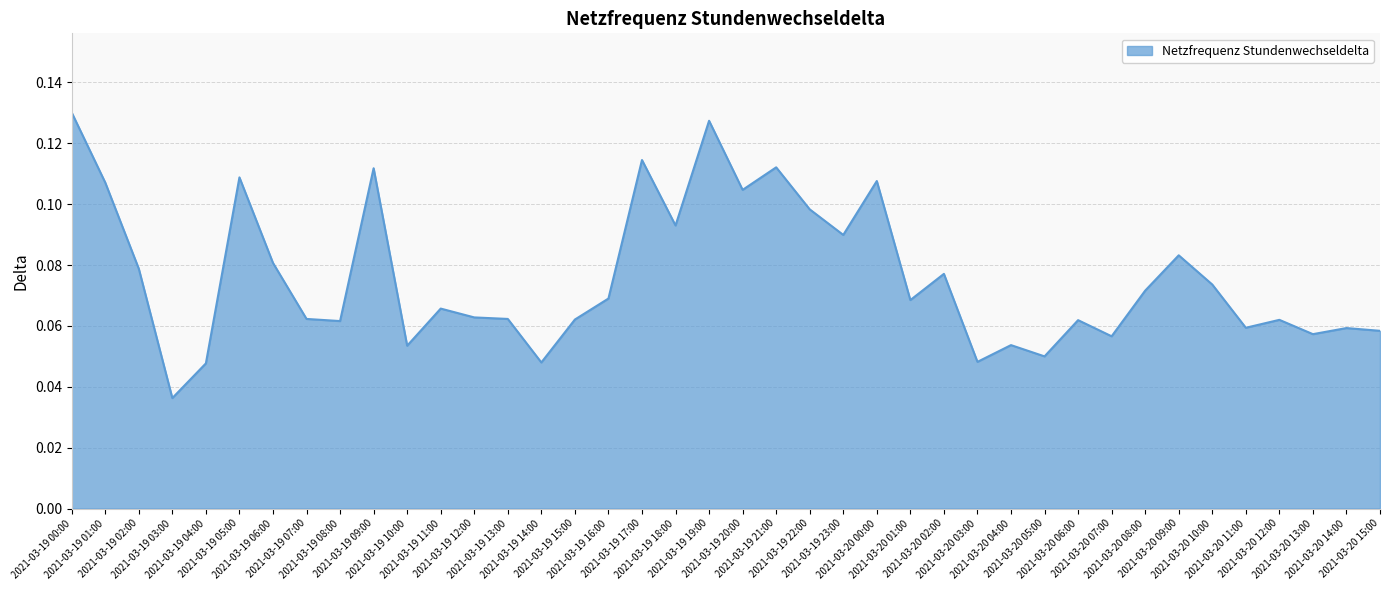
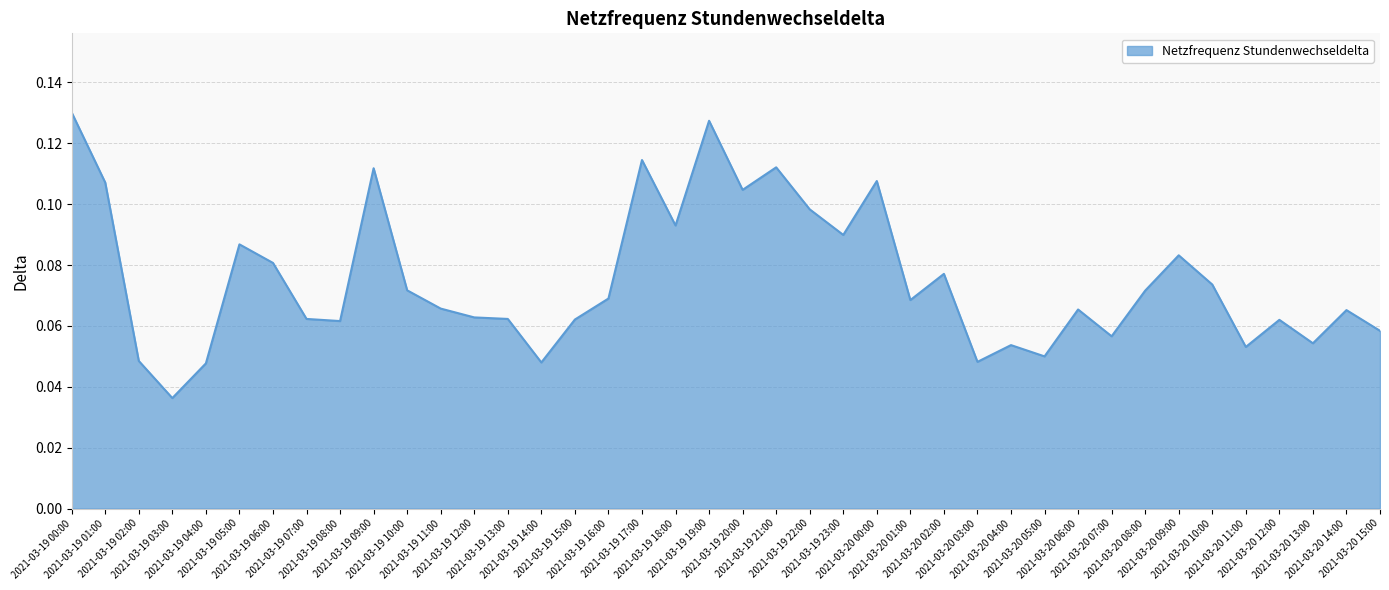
  {
    "2021-03-19 00:00": 0.130,
    "2021-03-19 01:00": 0.107,
-   "2021-03-19 02:00": 0.079,
+   "2021-03-19 02:00": 0.049,
    "2021-03-19 03:00": 0.036,
    "2021-03-19 04:00": 0.048,
-   "2021-03-19 05:00": 0.109,
+   "2021-03-19 05:00": 0.087,
    "2021-03-19 06:00": 0.081,
    "2021-03-19 07:00": 0.062,
    "2021-03-19 08:00": 0.062,
    "2021-03-19 09:00": 0.112,
-   "2021-03-19 10:00": 0.054,
+   "2021-03-19 10:00": 0.072,
    "2021-03-19 11:00": 0.066,
    "2021-03-19 12:00": 0.063,
    "2021-03-19 13:00": 0.062,
    "2021-03-19 14:00": 0.048,
    "2021-03-19 15:00": 0.062,
    "2021-03-19 16:00": 0.069,
    "2021-03-19 17:00": 0.115,
    "2021-03-19 18:00": 0.093,
    "2021-03-19 19:00": 0.127,
    "2021-03-19 20:00": 0.105,
    "2021-03-19 21:00": 0.112,
    "2021-03-19 22:00": 0.098,
    "2021-03-19 23:00": 0.090,
    "2021-03-20 00:00": 0.108,
    "2021-03-20 01:00": 0.069,
    "2021-03-20 02:00": 0.077,
    "2021-03-20 03:00": 0.048,
    "2021-03-20 04:00": 0.054,
    "2021-03-20 05:00": 0.050,
-   "2021-03-20 06:00": 0.062,
+   "2021-03-20 06:00": 0.065,
    "2021-03-20 07:00": 0.057,
    "2021-03-20 08:00": 0.072,
    "2021-03-20 09:00": 0.083,
    "2021-03-20 10:00": 0.074,
-   "2021-03-20 11:00": 0.059,
+   "2021-03-20 11:00": 0.053,
    "2021-03-20 12:00": 0.062,
-   "2021-03-20 13:00": 0.057,
-   "2021-03-20 14:00": 0.059,
+   "2021-03-20 13:00": 0.054,
+   "2021-03-20 14:00": 0.065,
    "2021-03-20 15:00": 0.058
  }
